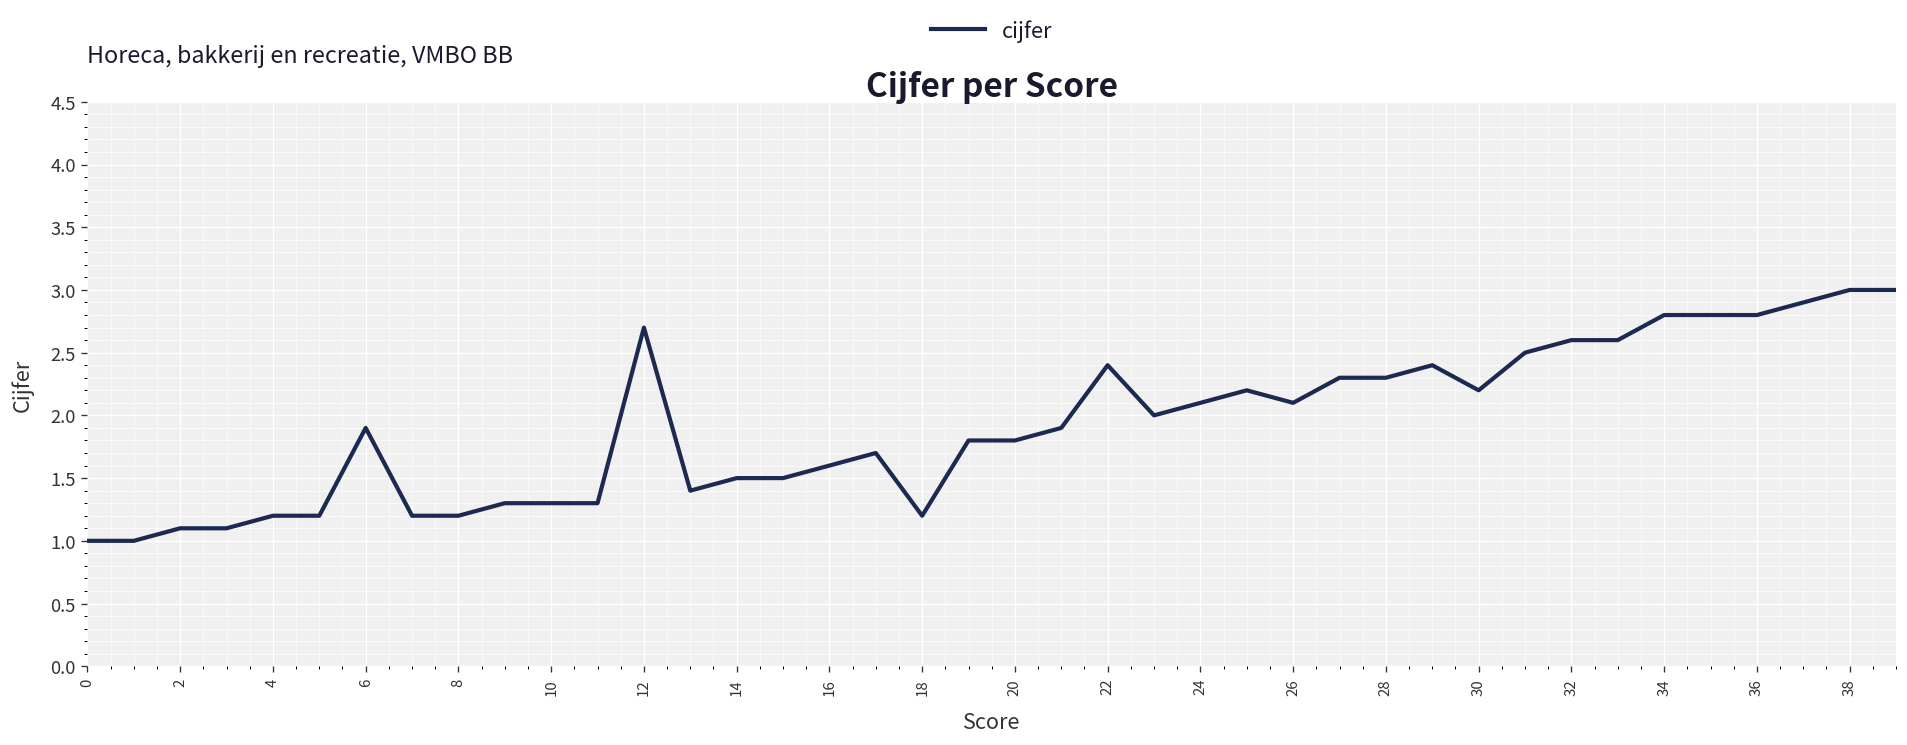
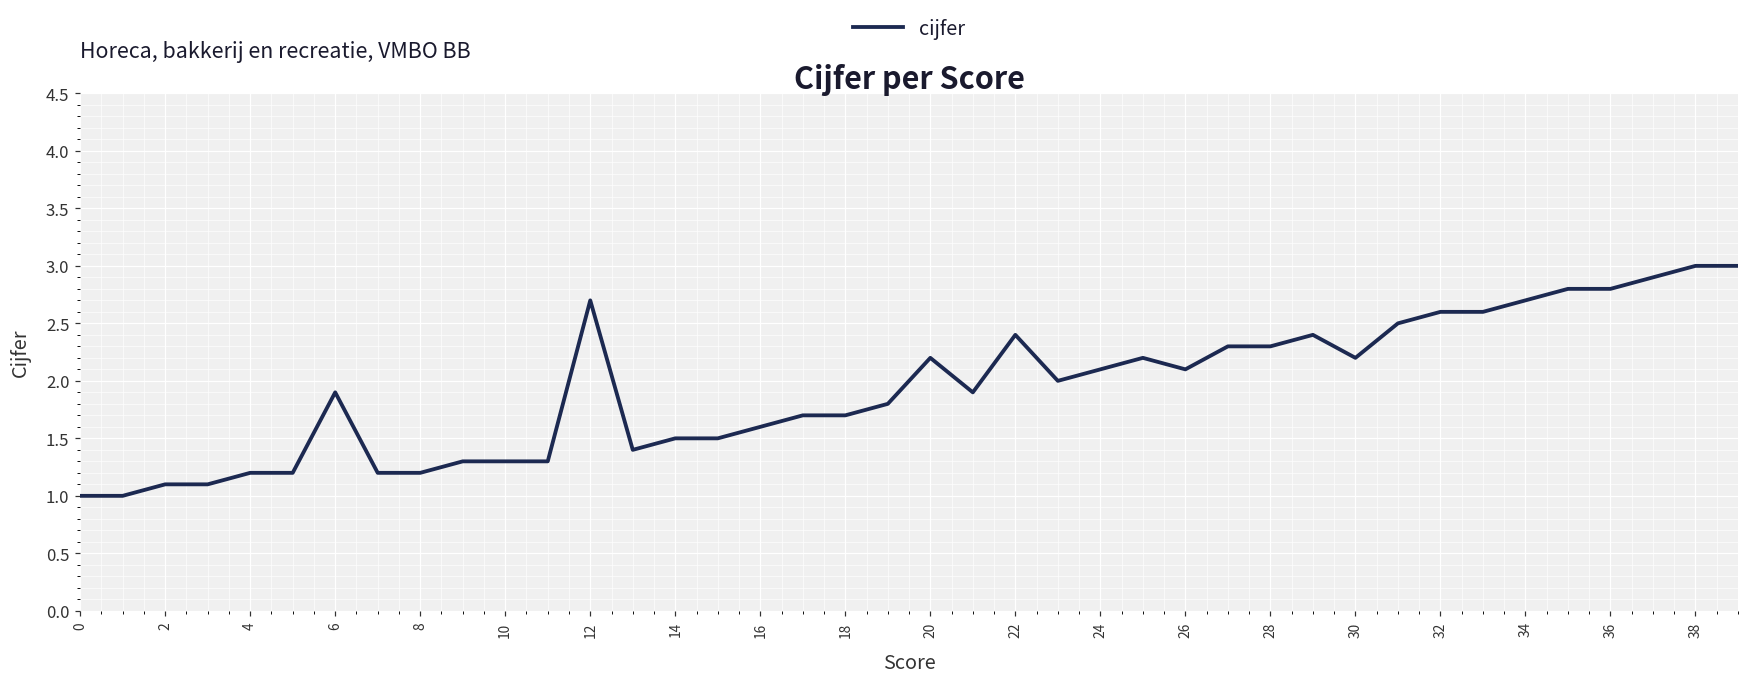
  {
    "0": 1.0,
    "2": 1.1,
    "4": 1.2,
    "6": 1.9,
    "8": 1.2,
    "10": 1.3,
    "12": 2.7,
    "14": 1.5,
    "16": 1.6,
-   "18": 1.2,
-   "20": 1.8,
+   "18": 1.7,
+   "20": 2.2,
    "22": 2.4,
    "24": 2.1,
    "26": 2.1,
    "28": 2.3,
    "30": 2.2,
    "32": 2.6,
-   "34": 2.8,
+   "34": 2.7,
    "36": 2.8,
    "38": 3.0
  }
